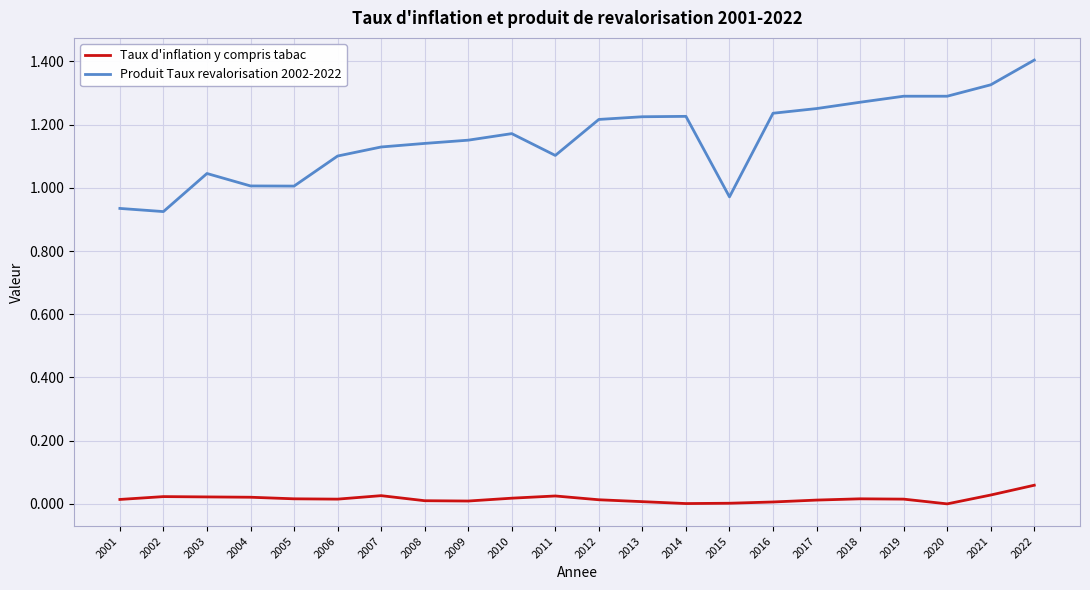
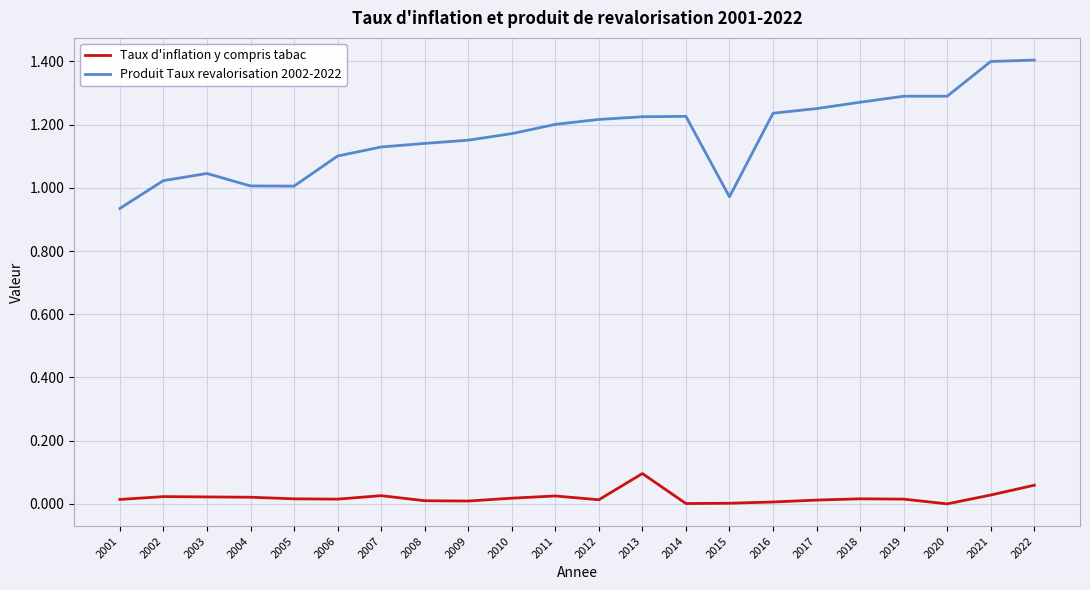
  {
    "Taux d'inflation y compris tabac": {
      "2001": 0.01,
      "2002": 0.02,
      "2003": 0.02,
      "2004": 0.02,
      "2005": 0.02,
      "2006": 0.02,
      "2007": 0.03,
      "2008": 0.01,
      "2009": 0.01,
      "2010": 0.02,
      "2011": 0.03,
      "2012": 0.01,
-     "2013": 0.01,
+     "2013": 0.10,
      "2014": 0.00,
      "2015": 0.00,
      "2016": 0.01,
      "2017": 0.01,
      "2018": 0.02,
      "2019": 0.02,
      "2020": 0.00,
      "2021": 0.03,
      "2022": 0.06
    },
    "Produit Taux revalorisation 2002-2022": {
      "2001": 0.94,
-     "2002": 0.93,
+     "2002": 1.02,
      "2003": 1.05,
      "2004": 1.01,
      "2005": 1.01,
      "2006": 1.10,
      "2007": 1.13,
      "2008": 1.14,
      "2009": 1.15,
      "2010": 1.17,
-     "2011": 1.10,
+     "2011": 1.20,
      "2012": 1.22,
      "2013": 1.23,
      "2014": 1.23,
      "2015": 0.97,
      "2016": 1.24,
      "2017": 1.25,
      "2018": 1.27,
      "2019": 1.29,
      "2020": 1.29,
-     "2021": 1.33,
+     "2021": 1.40,
      "2022": 1.40
    }
  }
